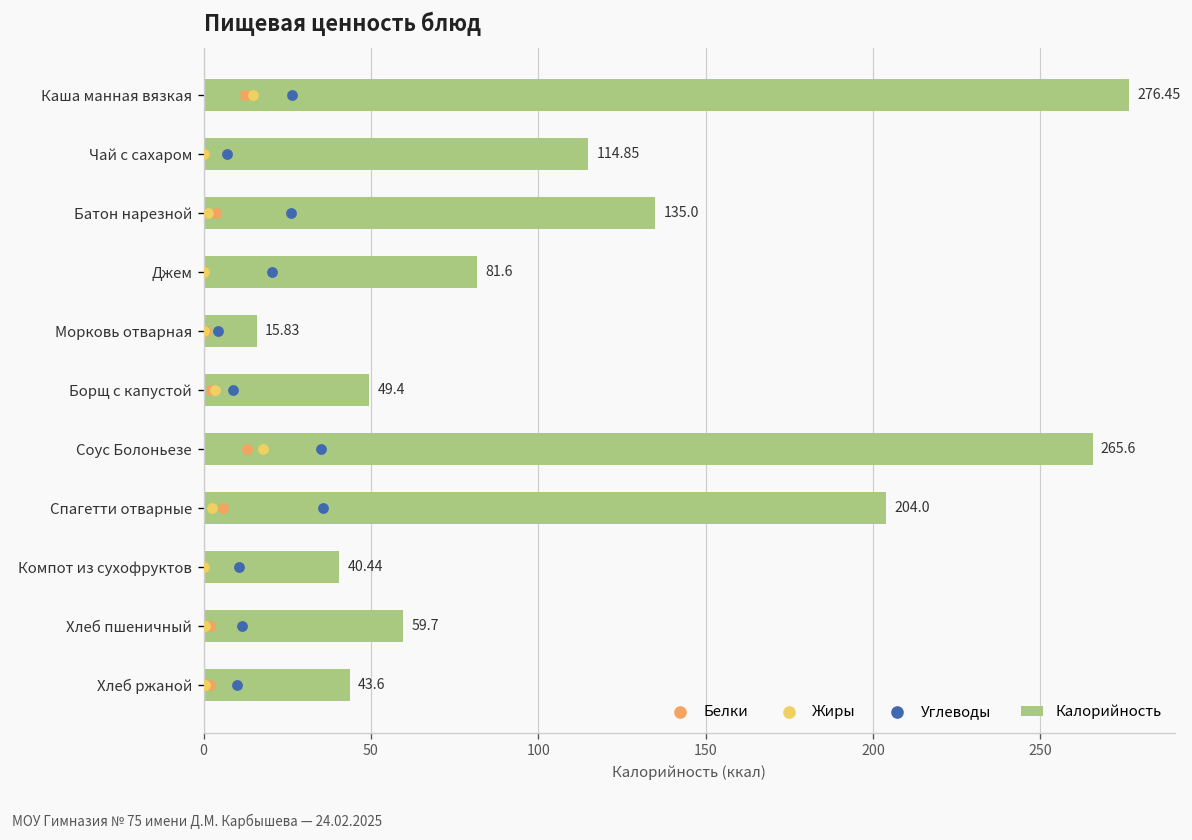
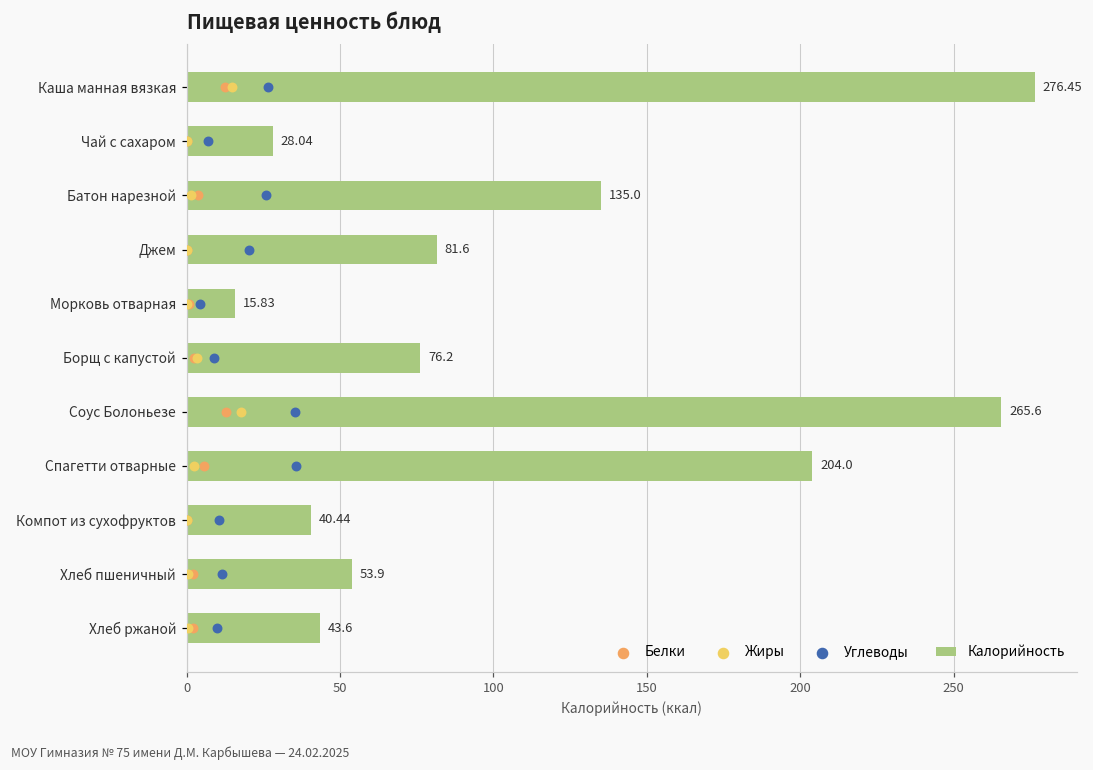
  {
    "Калорийность": {
      "Каша манная вязкая": 276.45,
-     "Чай с сахаром": 114.85,
+     "Чай с сахаром": 28.04,
      "Батон нарезной": 135.0,
      "Джем": 81.6,
      "Морковь отварная": 15.83,
-     "Борщ с капустой": 49.4,
+     "Борщ с капустой": 76.2,
      "Соус Болоньезе": 265.6,
      "Спагетти отварные": 204.0,
      "Компот из сухофруктов": 40.44,
-     "Хлеб пшеничный": 59.7,
+     "Хлеб пшеничный": 53.9,
      "Хлеб ржаной": 43.6
    }
  }
